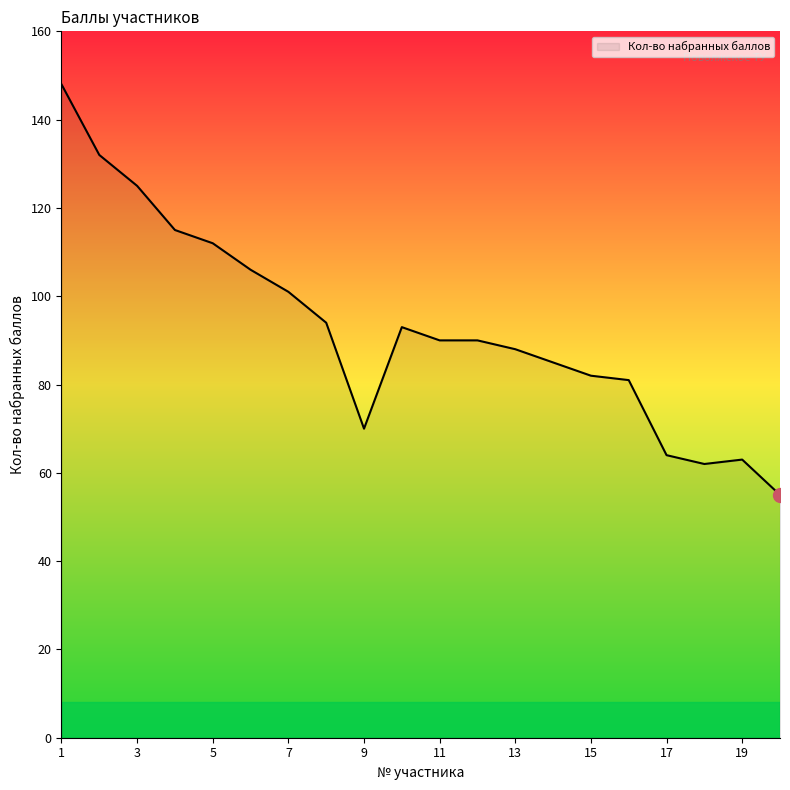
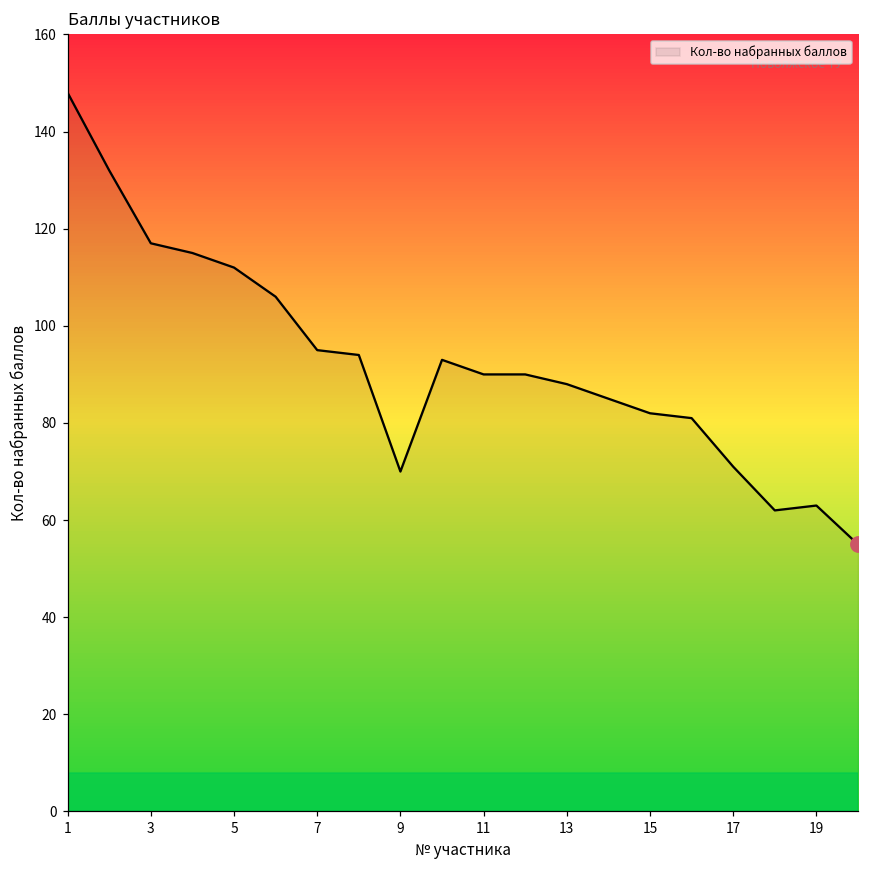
  {
    "Кол-во набранных баллов": {
      "1": 148,
-     "3": 125,
+     "3": 117,
      "5": 112,
-     "7": 101,
+     "7": 95,
      "9": 70,
      "11": 90,
      "13": 88,
      "15": 82,
-     "17": 64,
+     "17": 71,
      "19": 63
    }
  }
